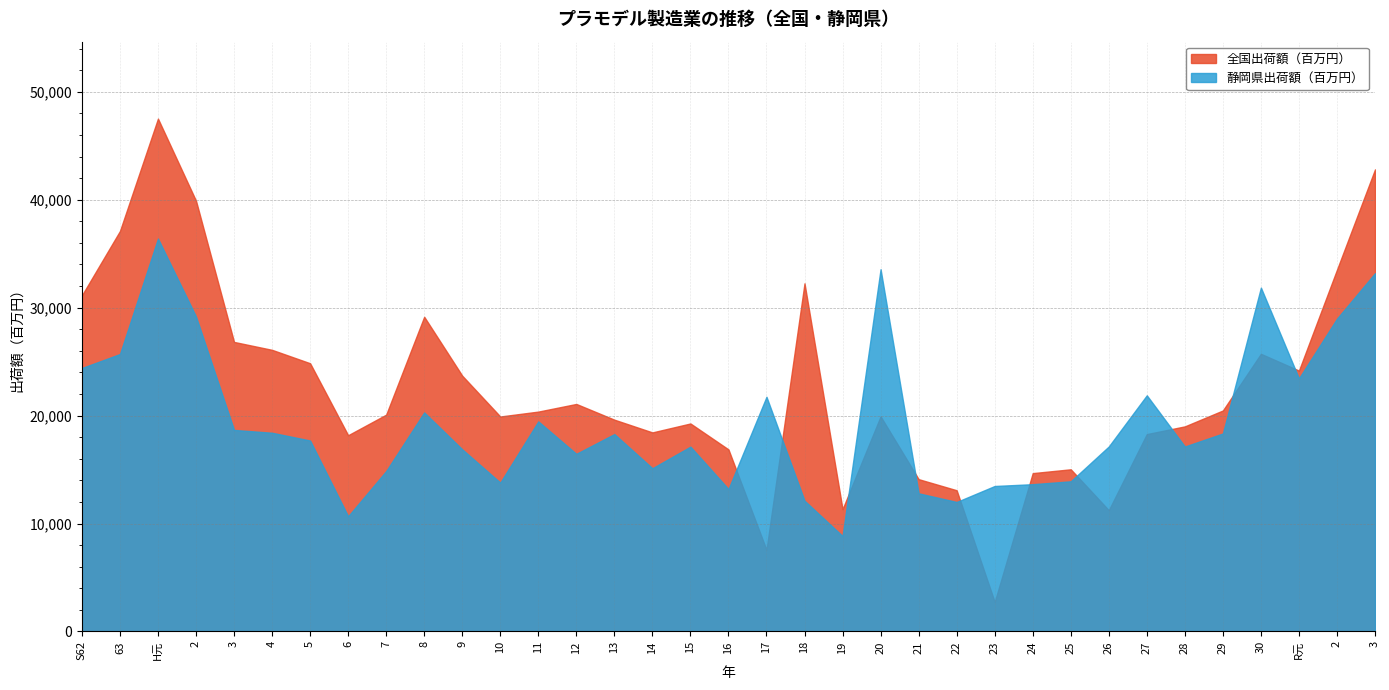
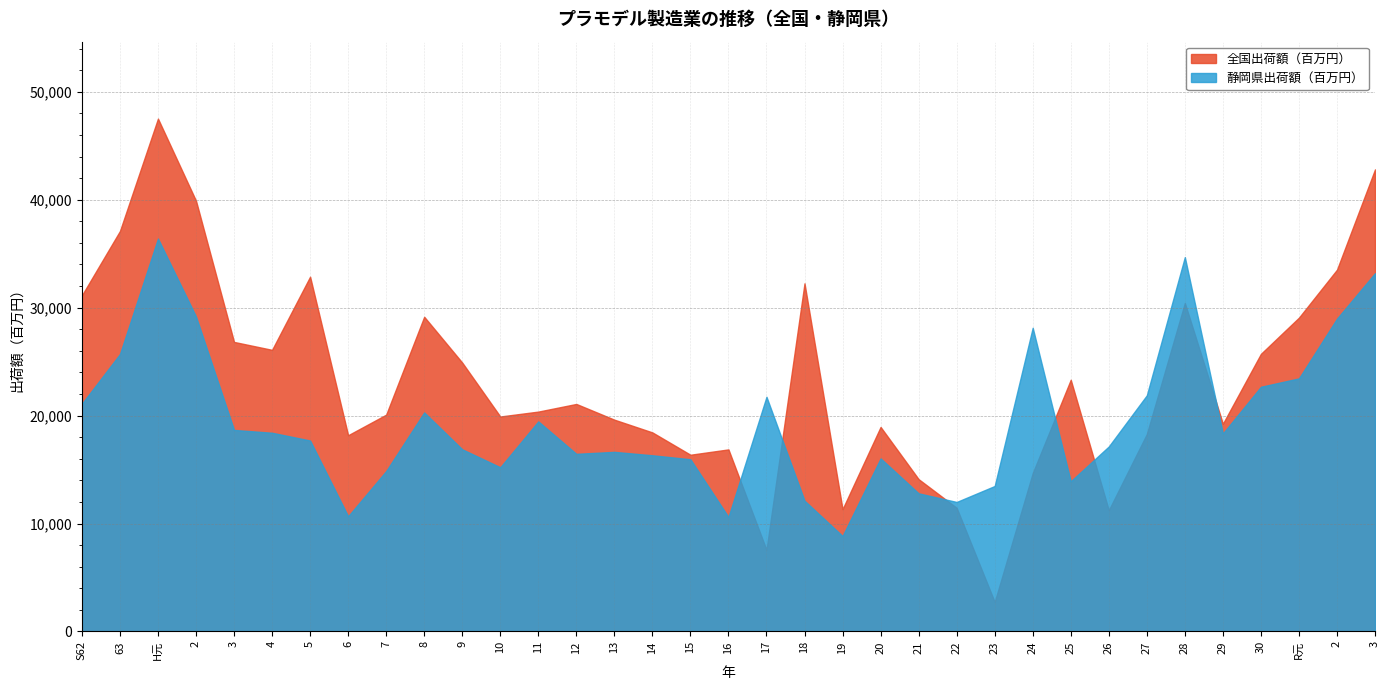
  {
    "全国出荷額（百万円）": {
      "S62": "31,100",
      "63": "37,100",
      "H元": "47,500",
      "4": "26,100",
-     "5": "24,900",
+     "5": "32,900",
      "6": "18,200",
      "7": "20,100",
      "8": "29,200",
-     "9": "23,700",
+     "9": "24,900",
      "10": "19,900",
      "11": "20,400",
      "12": "21,100",
      "13": "19,600",
      "14": "18,400",
-     "15": "19,300",
+     "15": "16,400",
      "16": "16,900",
      "17": "7,600",
      "18": "32,300",
      "19": "11,300",
-     "20": "19,900",
+     "20": "18,900",
      "21": "14,100",
-     "22": "13,100",
+     "22": "11,500",
      "23": "2,700",
      "24": "14,700",
-     "25": "15,000",
+     "25": "23,300",
      "26": "11,200",
      "27": "18,300",
-     "28": "19,000",
-     "29": "20,500",
+     "28": "30,400",
+     "29": "19,200",
      "30": "25,700",
-     "R元": "24,200"
+     "R元": "29,100"
    },
    "静岡県出荷額（百万円）": {
-     "S62": "24,400",
+     "S62": "21,100",
      "63": "25,700",
      "H元": "36,400",
      "4": "18,400",
      "5": "17,700",
      "6": "10,700",
      "7": "14,900",
      "8": "20,300",
      "9": "16,900",
-     "10": "13,800",
+     "10": "15,200",
      "11": "19,500",
      "12": "16,500",
-     "13": "18,300",
-     "14": "15,100",
-     "15": "17,100",
-     "16": "13,200",
+     "13": "16,600",
+     "14": "16,300",
+     "15": "16,000",
+     "16": "10,600",
      "17": "21,700",
      "18": "12,100",
      "19": "8,800",
-     "20": "33,600",
+     "20": "16,000",
      "21": "12,800",
      "22": "12,000",
      "23": "13,500",
-     "24": "13,600",
+     "24": "28,100",
      "25": "13,900",
      "26": "17,100",
      "27": "21,900",
-     "28": "17,100",
+     "28": "34,700",
      "29": "18,300",
-     "30": "31,900",
+     "30": "22,700",
      "R元": "23,400"
    }
  }
